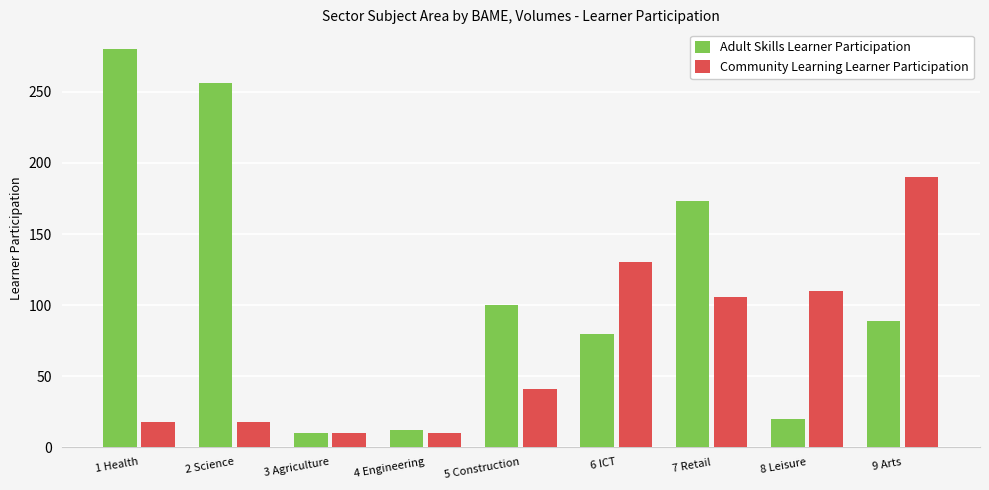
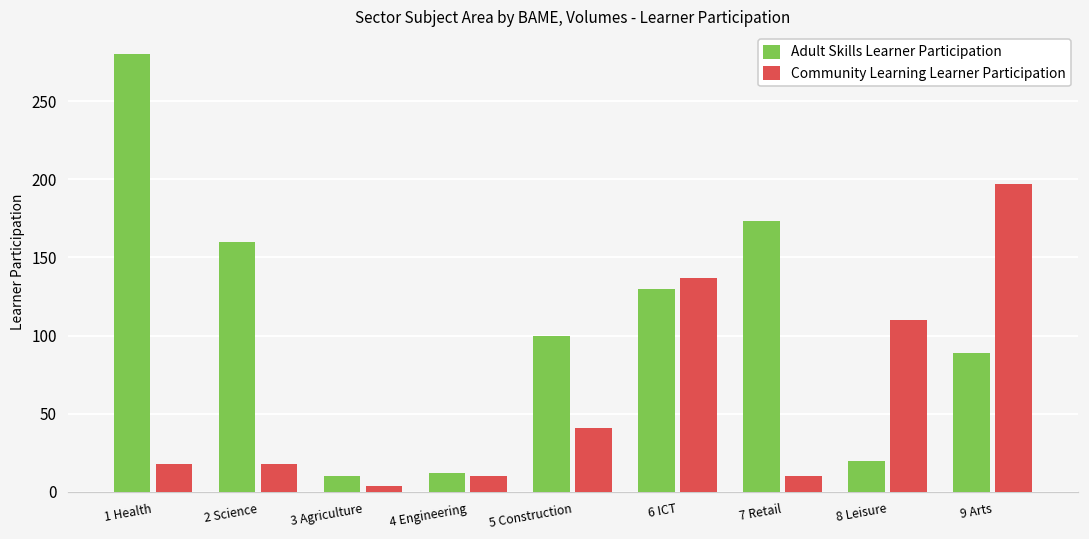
  {
    "Adult Skills Learner Participation": {
      "1 Health": 280,
-     "2 Science": 256,
+     "2 Science": 160,
      "3 Agriculture": 10,
      "4 Engineering": 12,
      "5 Construction": 100,
-     "6 ICT": 80,
+     "6 ICT": 130,
      "7 Retail": 173,
      "8 Leisure": 20,
      "9 Arts": 89
    },
    "Community Learning Learner Participation": {
      "1 Health": 18,
      "2 Science": 18,
-     "3 Agriculture": 10,
+     "3 Agriculture": 4,
      "4 Engineering": 10,
      "5 Construction": 41,
-     "6 ICT": 130,
-     "7 Retail": 106,
+     "6 ICT": 137,
+     "7 Retail": 10,
      "8 Leisure": 110,
-     "9 Arts": 190
+     "9 Arts": 197
    }
  }
